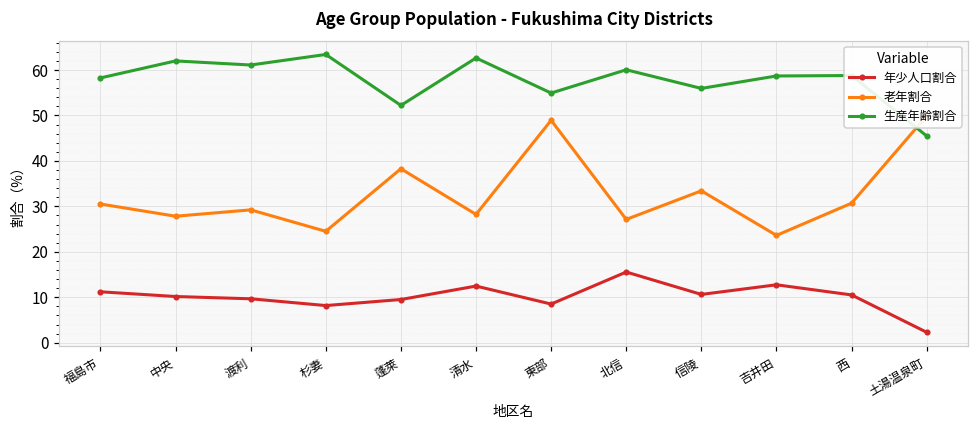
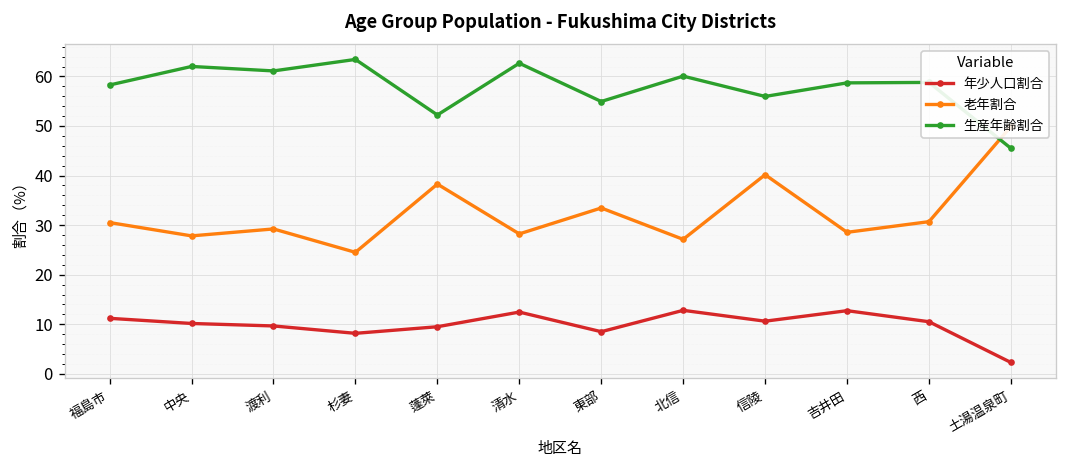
  {
    "年少人口割合": {
      "福島市": 11,
      "中央": 10,
      "渡利": 10,
      "杉妻": 8,
      "蓬萊": 10,
      "清水": 12,
      "東部": 9,
-     "北信": 16,
+     "北信": 13,
      "信陵": 11,
      "吉井田": 13,
      "西": 11,
      "土湯温泉町": 2
    },
    "老年割合": {
      "福島市": 31,
      "中央": 28,
      "渡利": 29,
      "杉妻": 25,
      "蓬萊": 38,
      "清水": 28,
-     "東部": 49,
+     "東部": 33,
      "北信": 27,
-     "信陵": 33,
-     "吉井田": 24,
+     "信陵": 40,
+     "吉井田": 29,
      "西": 31
    },
    "生産年齢割合": {
      "福島市": 58,
      "中央": 62,
      "渡利": 61,
      "杉妻": 63,
      "蓬萊": 52,
      "清水": 63,
      "東部": 55,
      "北信": 60,
      "信陵": 56,
      "吉井田": 59,
      "土湯温泉町": 45
    }
  }
